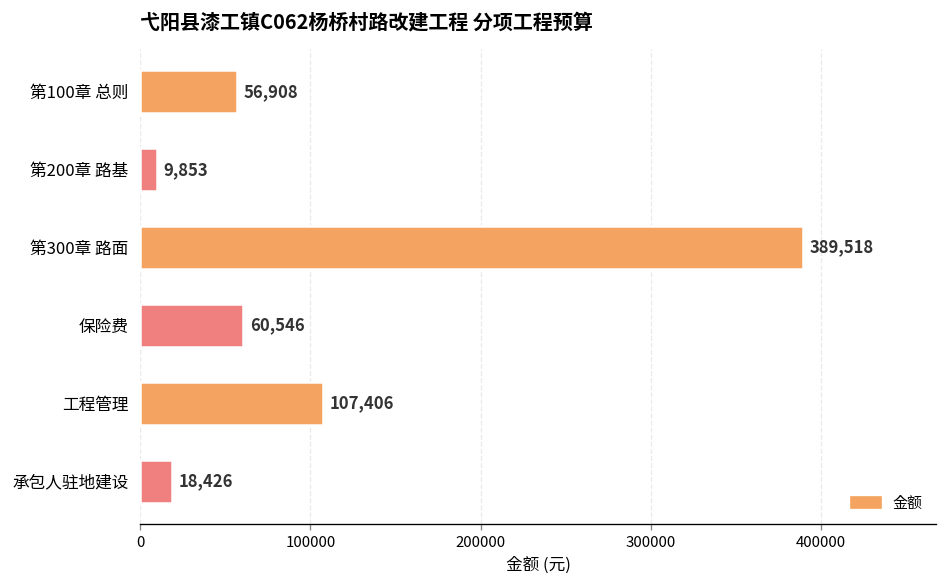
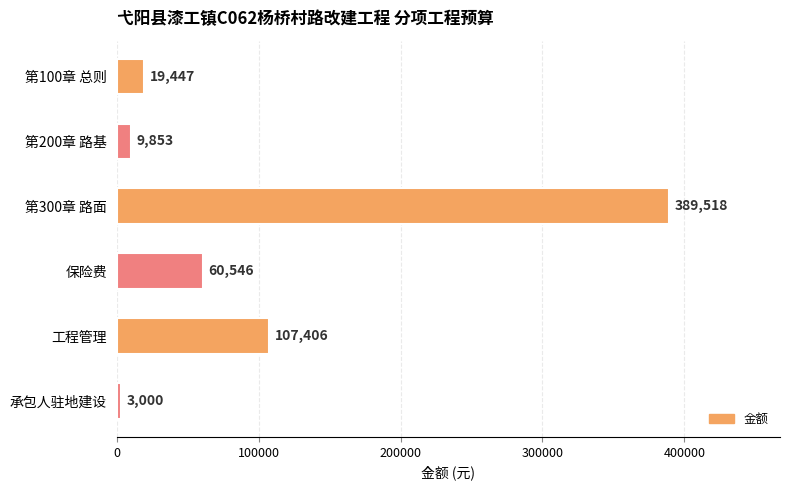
  {
-   "第100章 总则": "56,908",
+   "第100章 总则": "19,447",
    "第200章 路基": "9,853",
    "第300章 路面": "389,518",
    "保险费": "60,546",
    "工程管理": "107,406",
-   "承包人驻地建设": "18,426"
+   "承包人驻地建设": "3,000"
  }
